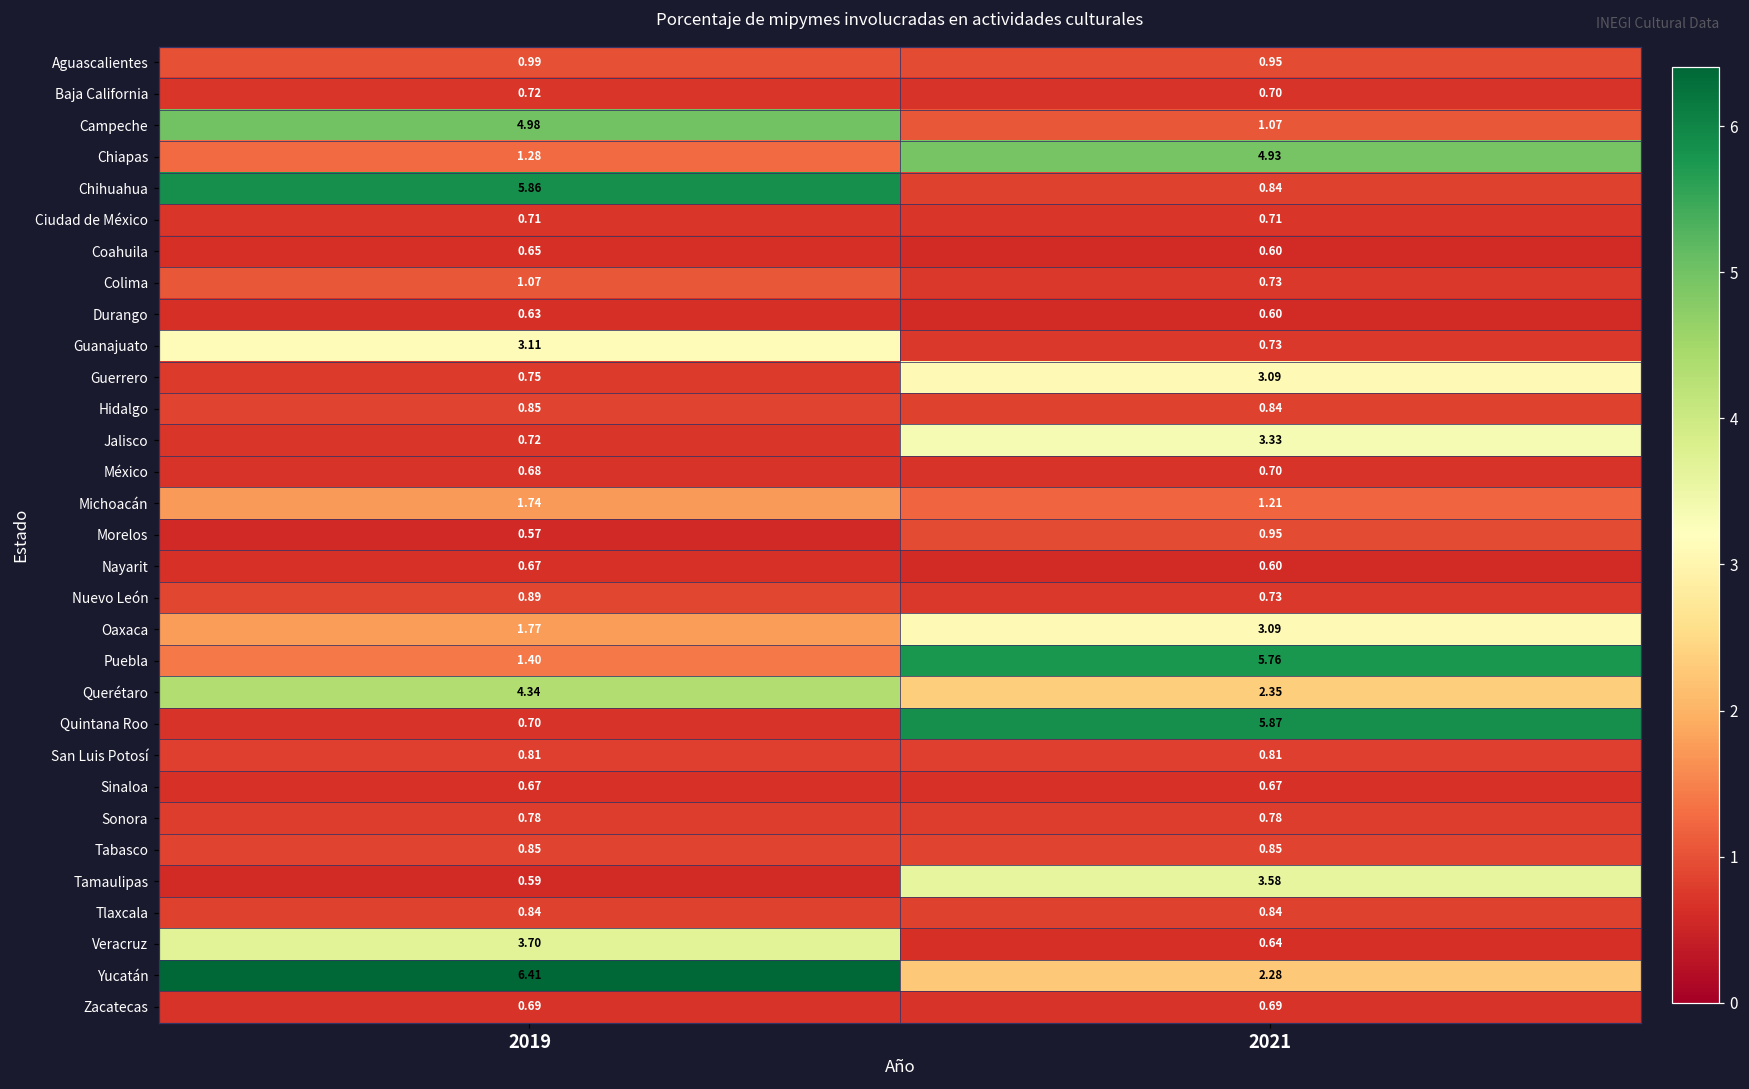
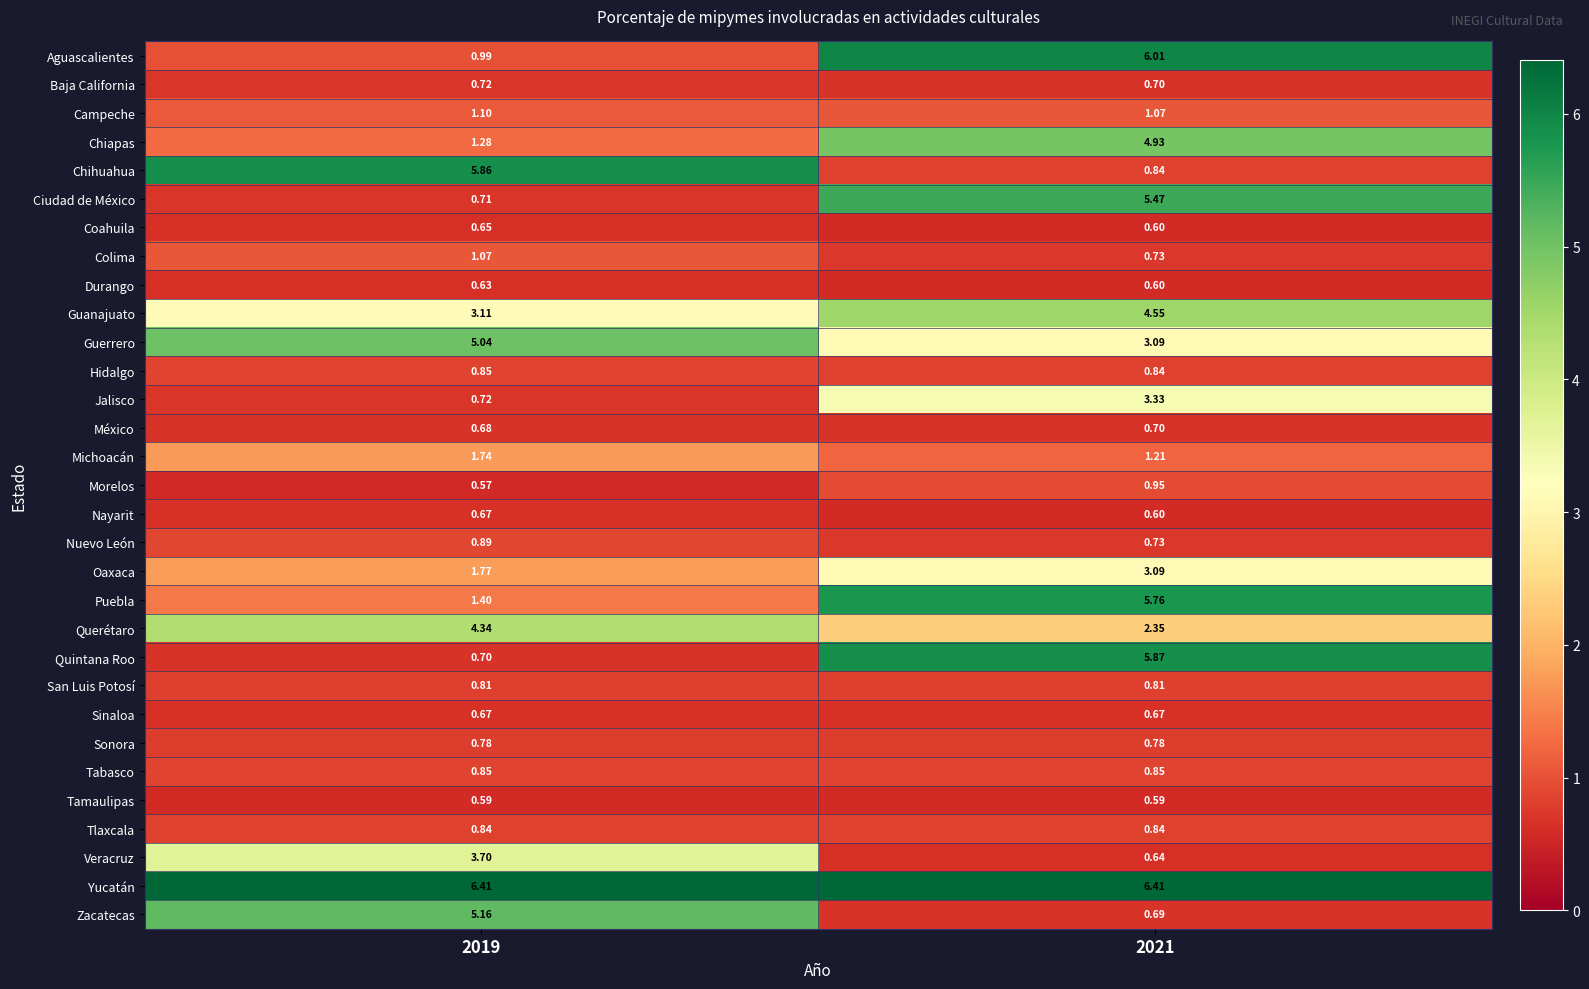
  {
    "Aguascalientes": {
      "2019": 0.99,
-     "2021": 0.95
+     "2021": 6.01
    },
    "Baja California": {
      "2019": 0.72,
      "2021": 0.70
    },
    "Campeche": {
-     "2019": 4.98,
+     "2019": 1.10,
      "2021": 1.07
    },
    "Chiapas": {
      "2019": 1.28,
      "2021": 4.93
    },
    "Chihuahua": {
      "2019": 5.86,
      "2021": 0.84
    },
    "Ciudad de México": {
      "2019": 0.71,
-     "2021": 0.71
+     "2021": 5.47
    },
    "Coahuila": {
      "2019": 0.65,
      "2021": 0.60
    },
    "Colima": {
      "2019": 1.07,
      "2021": 0.73
    },
    "Durango": {
      "2019": 0.63,
      "2021": 0.60
    },
    "Guanajuato": {
      "2019": 3.11,
-     "2021": 0.73
+     "2021": 4.55
    },
    "Guerrero": {
-     "2019": 0.75,
+     "2019": 5.04,
      "2021": 3.09
    },
    "Hidalgo": {
      "2019": 0.85,
      "2021": 0.84
    },
    "Jalisco": {
      "2019": 0.72,
      "2021": 3.33
    },
    "México": {
      "2019": 0.68,
      "2021": 0.70
    },
    "Michoacán": {
      "2019": 1.74,
      "2021": 1.21
    },
    "Morelos": {
      "2019": 0.57,
      "2021": 0.95
    },
    "Nayarit": {
      "2019": 0.67,
      "2021": 0.60
    },
    "Nuevo León": {
      "2019": 0.89,
      "2021": 0.73
    },
    "Oaxaca": {
      "2019": 1.77,
      "2021": 3.09
    },
    "Puebla": {
      "2019": 1.40,
      "2021": 5.76
    },
    "Querétaro": {
      "2019": 4.34,
      "2021": 2.35
    },
    "Quintana Roo": {
      "2019": 0.70,
      "2021": 5.87
    },
    "San Luis Potosí": {
      "2019": 0.81,
      "2021": 0.81
    },
    "Sinaloa": {
      "2019": 0.67,
      "2021": 0.67
    },
    "Sonora": {
      "2019": 0.78,
      "2021": 0.78
    },
    "Tabasco": {
      "2019": 0.85,
      "2021": 0.85
    },
    "Tamaulipas": {
      "2019": 0.59,
-     "2021": 3.58
+     "2021": 0.59
    },
    "Tlaxcala": {
      "2019": 0.84,
      "2021": 0.84
    },
    "Veracruz": {
      "2019": 3.70,
      "2021": 0.64
    },
    "Yucatán": {
      "2019": 6.41,
-     "2021": 2.28
+     "2021": 6.41
    },
    "Zacatecas": {
-     "2019": 0.69,
+     "2019": 5.16,
      "2021": 0.69
    }
  }
